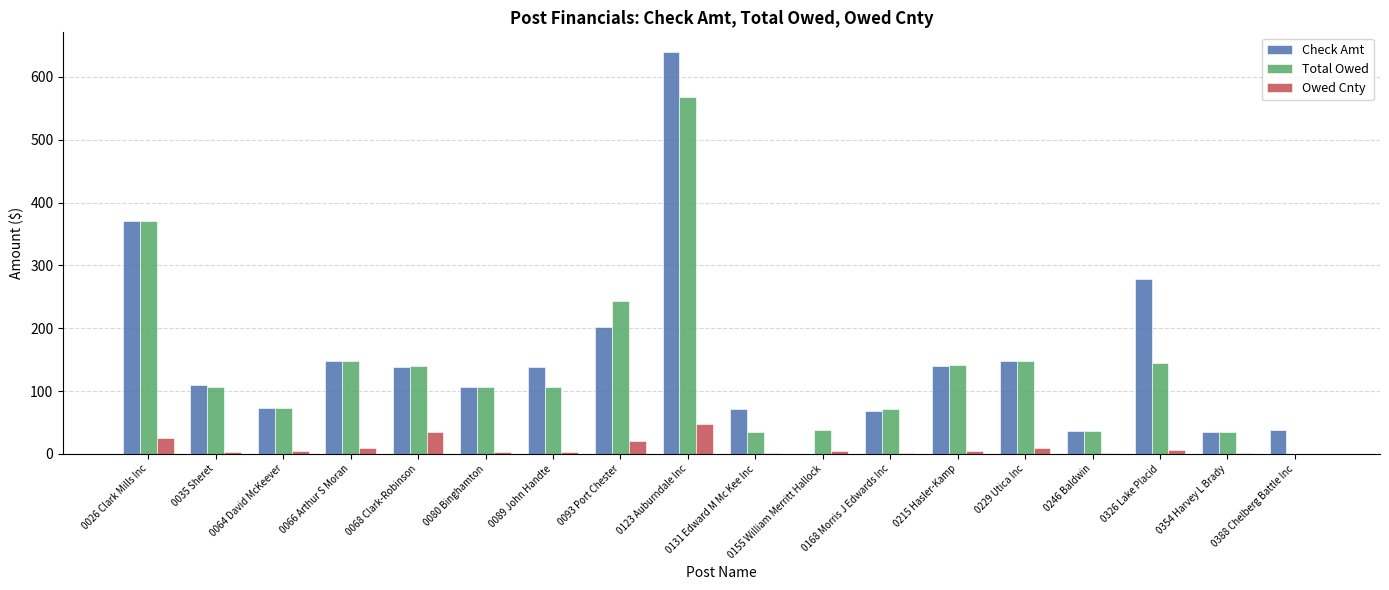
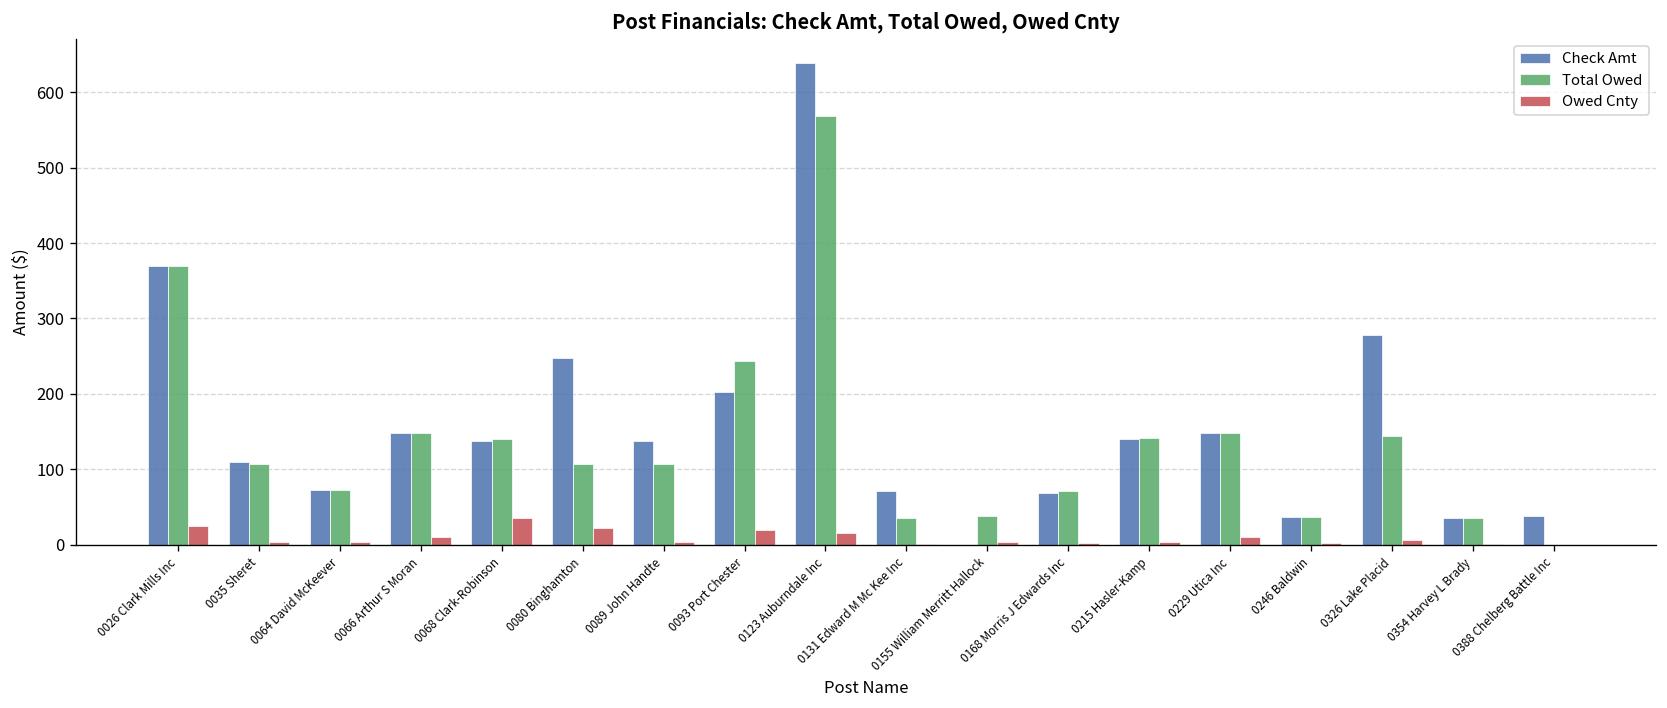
  {
    "Check Amt": {
      "0026 Clark Mills Inc": 370,
      "0035 Sheret": 110,
      "0064 David McKeever": 70,
      "0066 Arthur S Moran": 150,
      "0068 Clark-Robinson": 140,
-     "0080 Binghamton": 110,
+     "0080 Binghamton": 250,
      "0089 John Handte": 140,
      "0093 Port Chester": 200,
      "0123 Auburndale Inc": 640,
      "0131 Edward M Mc Kee Inc": 70,
      "0155 William Merritt Hallock": 0,
      "0168 Morris J Edwards Inc": 70,
      "0215 Hasler-Kamp": 140,
      "0229 Utica Inc": 150,
      "0246 Baldwin": 40,
      "0326 Lake Placid": 280,
      "0354 Harvey L Brady": 40,
      "0388 Chelberg Battle Inc": 40
    },
    "Total Owed": {
      "0026 Clark Mills Inc": 370,
      "0035 Sheret": 110,
      "0064 David McKeever": 70,
      "0066 Arthur S Moran": 150,
      "0068 Clark-Robinson": 140,
      "0080 Binghamton": 110,
      "0089 John Handte": 110,
      "0093 Port Chester": 240,
      "0123 Auburndale Inc": 570,
      "0131 Edward M Mc Kee Inc": 40,
      "0155 William Merritt Hallock": 40,
      "0168 Morris J Edwards Inc": 70,
      "0215 Hasler-Kamp": 140,
      "0229 Utica Inc": 150,
      "0246 Baldwin": 40,
      "0326 Lake Placid": 140,
      "0354 Harvey L Brady": 40,
      "0388 Chelberg Battle Inc": 0
    },
    "Owed Cnty": {
      "0026 Clark Mills Inc": 30,
      "0064 David McKeever": 0,
      "0066 Arthur S Moran": 10,
      "0068 Clark-Robinson": 40,
-     "0080 Binghamton": 0,
+     "0080 Binghamton": 20,
      "0093 Port Chester": 20,
-     "0123 Auburndale Inc": 50,
+     "0123 Auburndale Inc": 20,
      "0155 William Merritt Hallock": 0,
      "0215 Hasler-Kamp": 0,
      "0229 Utica Inc": 10,
      "0326 Lake Placid": 10,
      "0388 Chelberg Battle Inc": 0
    }
  }
